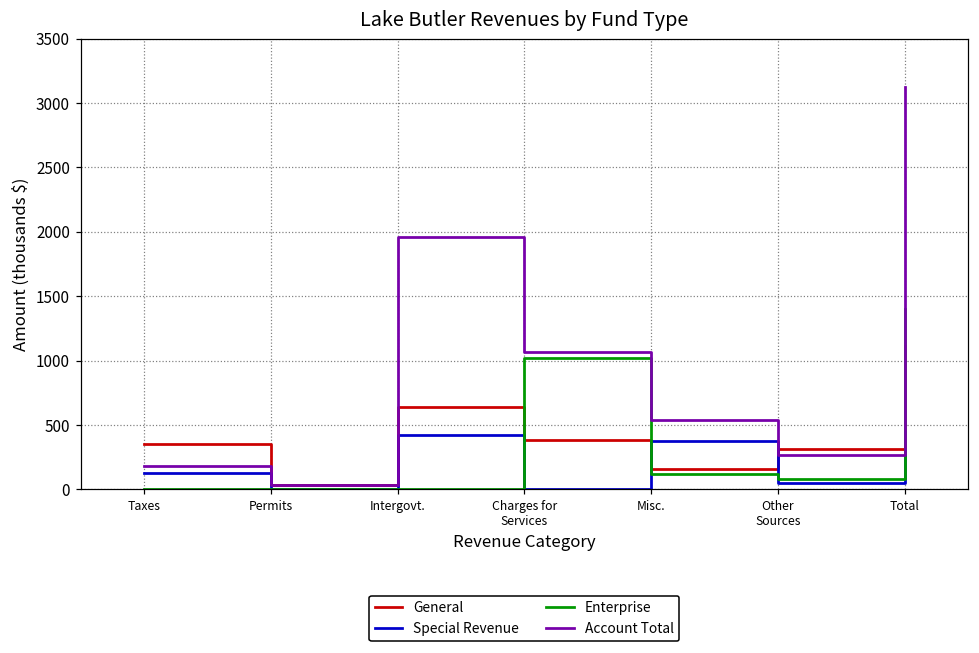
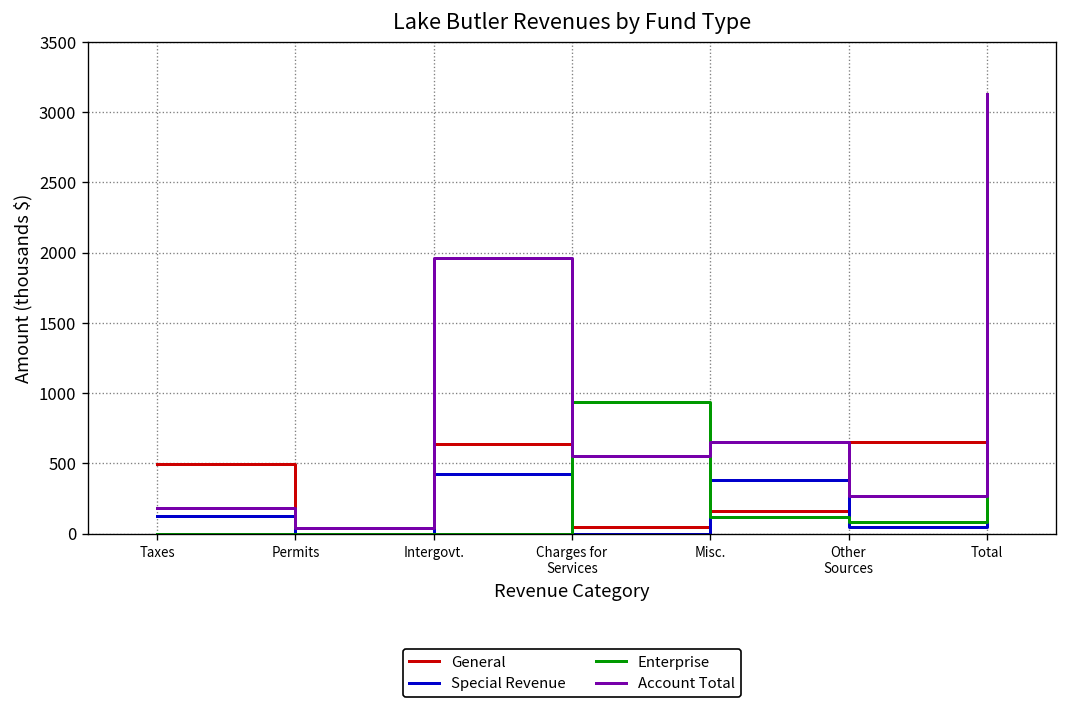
  {
    "General": {
-     "Taxes": 350,
+     "Taxes": 500,
      "Intergovt.": 640,
-     "Charges for Services": 390,
+     "Charges for Services": 50,
      "Misc.": 160,
-     "Other Sources": 320,
+     "Other Sources": 650,
      "Total": 1110
    },
    "Special Revenue": {
      "Taxes": 130,
      "Intergovt.": 420,
      "Charges for Services": 0,
      "Misc.": 380,
      "Other Sources": 50,
      "Total": 450
    },
    "Enterprise": {
      "Taxes": 0,
      "Intergovt.": 0,
-     "Charges for Services": 1020,
+     "Charges for Services": 940,
      "Misc.": 120,
      "Other Sources": 80,
      "Total": 1400
    },
    "Account Total": {
      "Taxes": 180,
      "Intergovt.": 1960,
-     "Charges for Services": 1070,
-     "Misc.": 540,
+     "Charges for Services": 550,
+     "Misc.": 650,
      "Other Sources": 270,
      "Total": 3130
    }
  }
